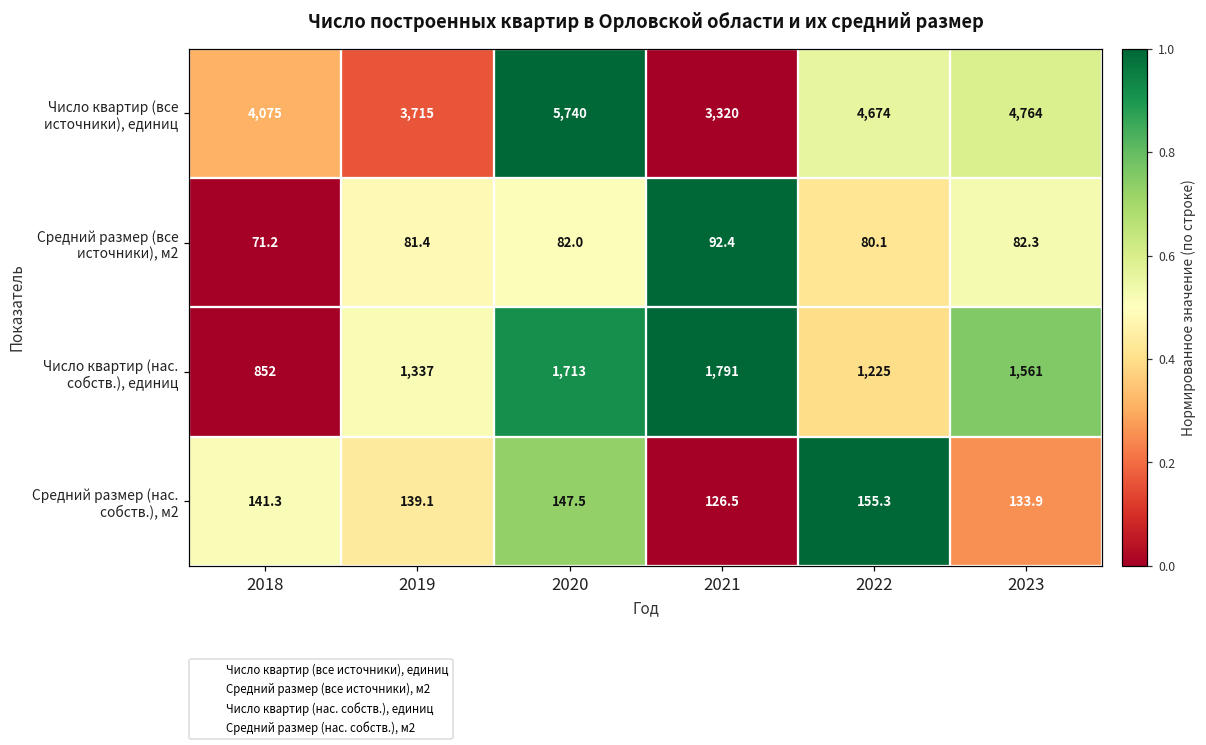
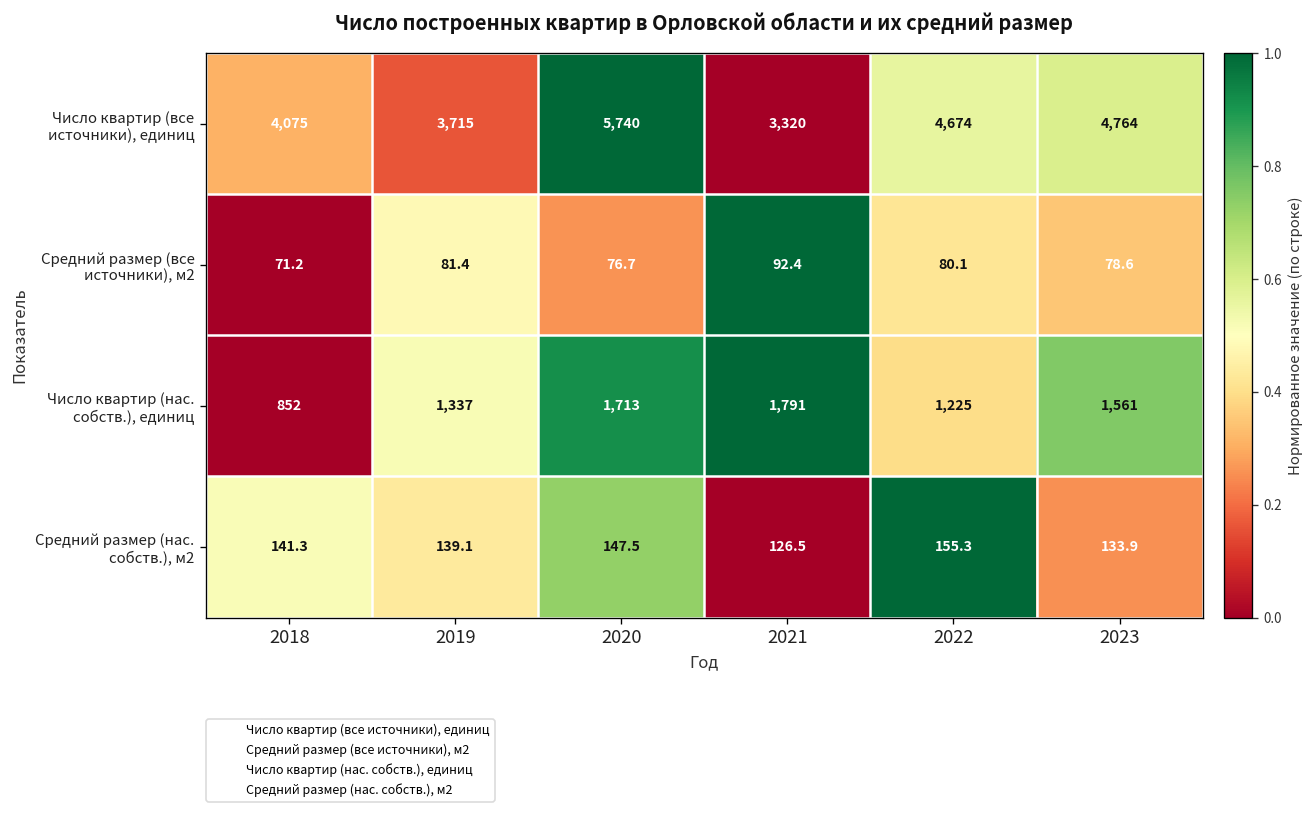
  {
    "Число квартир (все источники), единиц": {
      "2018": "4,075",
      "2019": "3,715",
      "2020": "5,740",
      "2021": "3,320",
      "2022": "4,674",
      "2023": "4,764"
    },
    "Средний размер (все источники), м2": {
      "2018": "71.2",
      "2019": "81.4",
-     "2020": "82.0",
+     "2020": "76.7",
      "2021": "92.4",
      "2022": "80.1",
-     "2023": "82.3"
+     "2023": "78.6"
    },
    "Число квартир (нас. собств.), единиц": {
      "2018": "852",
      "2019": "1,337",
      "2020": "1,713",
      "2021": "1,791",
      "2022": "1,225",
      "2023": "1,561"
    },
    "Средний размер (нас. собств.), м2": {
      "2018": "141.3",
      "2019": "139.1",
      "2020": "147.5",
      "2021": "126.5",
      "2022": "155.3",
      "2023": "133.9"
    }
  }
